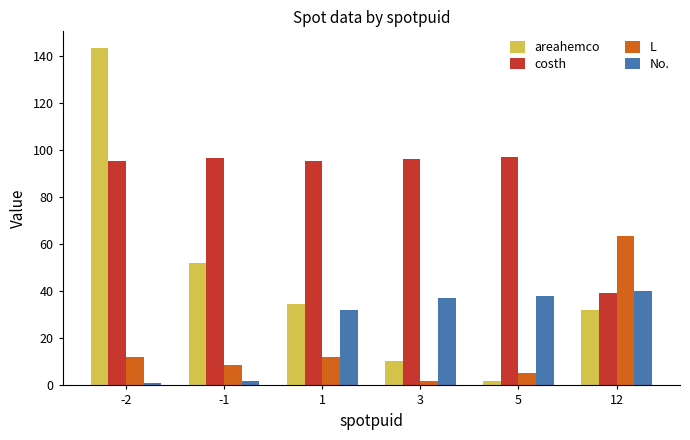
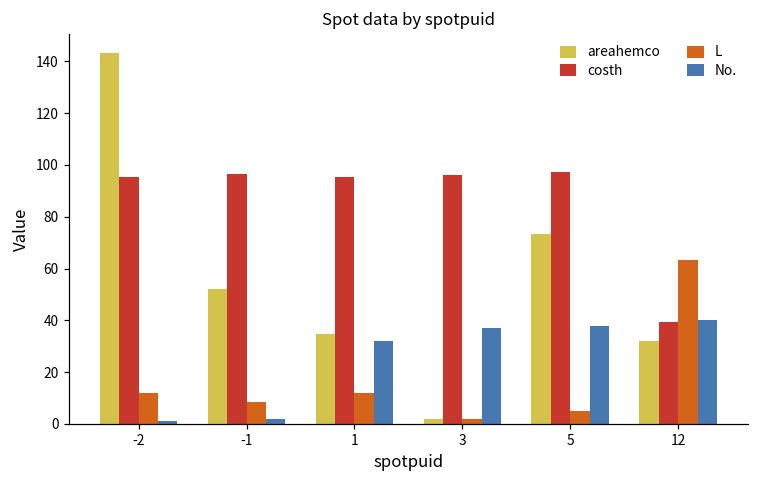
  {
    "areahemco": {
      "-2": 143,
      "-1": 52,
      "1": 35,
-     "3": 10,
-     "5": 2,
+     "3": 2,
+     "5": 73,
      "12": 32
    },
    "No.": {
      "-1": 2,
      "1": 32,
      "3": 37,
      "5": 38,
      "12": 40
    }
  }
